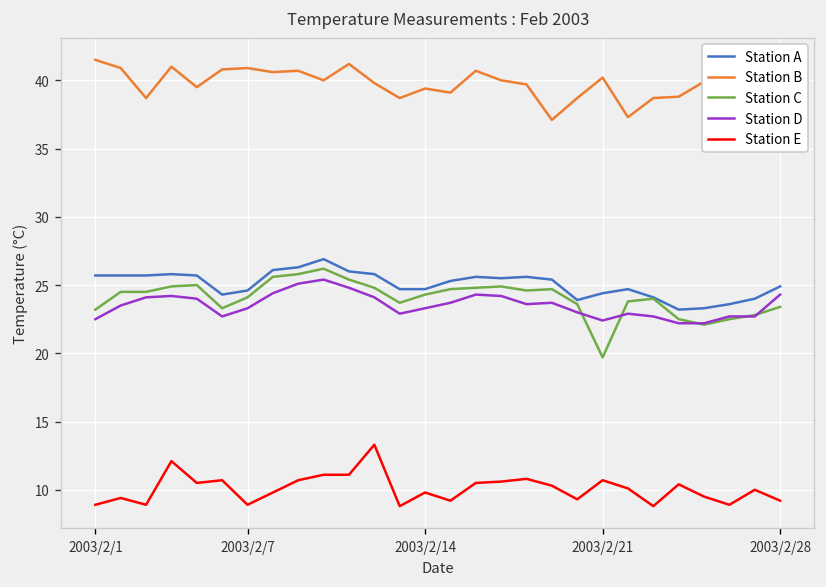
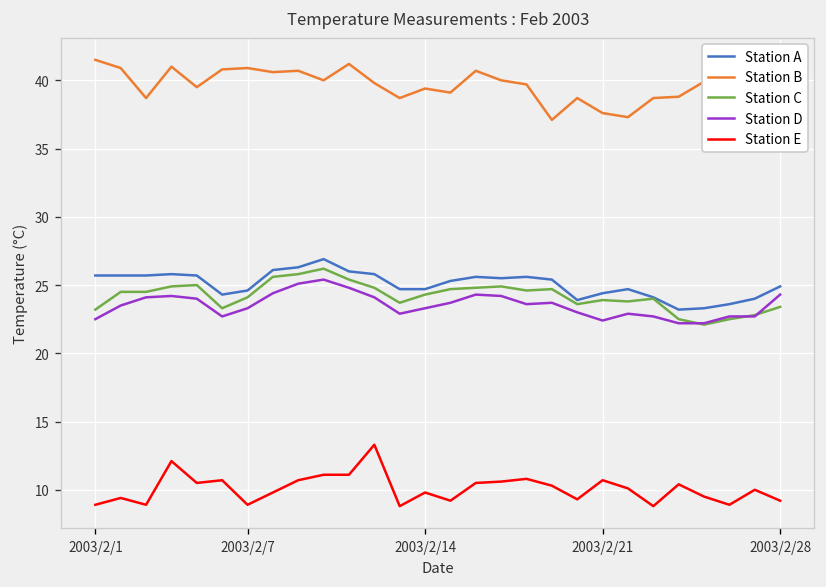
  {
    "Station A": {
      "2003/2/1": 25.7,
      "2003/2/7": 24.6,
      "2003/2/14": 24.7,
      "2003/2/21": 24.4,
      "2003/2/28": 24.9
    },
    "Station B": {
      "2003/2/1": 41.5,
      "2003/2/7": 40.9,
      "2003/2/14": 39.4,
-     "2003/2/21": 40.2
+     "2003/2/21": 37.6
    },
    "Station C": {
      "2003/2/1": 23.2,
      "2003/2/7": 24.1,
      "2003/2/14": 24.3,
-     "2003/2/21": 19.7,
+     "2003/2/21": 23.9,
      "2003/2/28": 23.4
    },
    "Station D": {
      "2003/2/1": 22.5,
      "2003/2/7": 23.3,
      "2003/2/14": 23.3,
      "2003/2/21": 22.4,
      "2003/2/28": 24.3
    },
    "Station E": {
      "2003/2/1": 8.9,
      "2003/2/7": 8.9,
      "2003/2/14": 9.8,
      "2003/2/21": 10.7,
      "2003/2/28": 9.2
    }
  }
